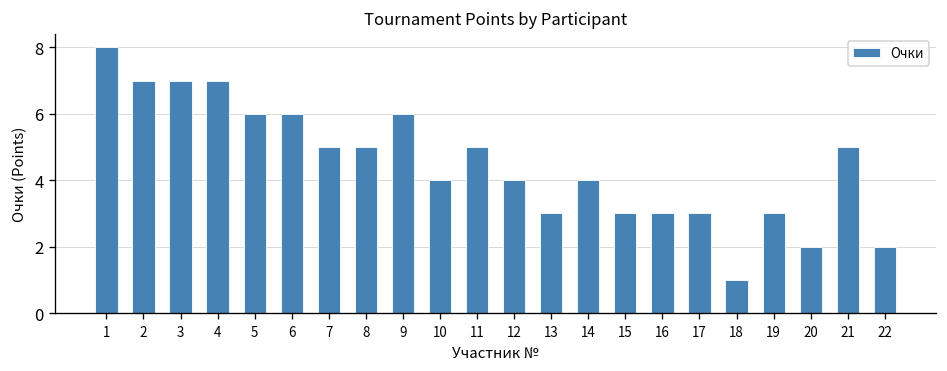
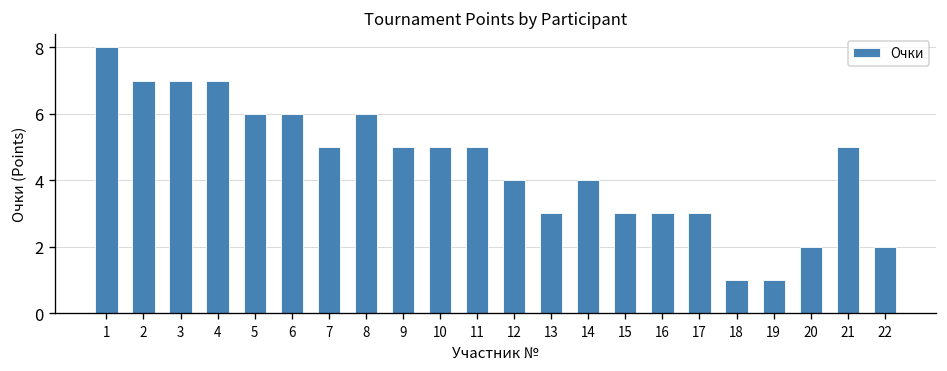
  {
    "1": 8,
    "2": 7,
    "3": 7,
    "4": 7,
    "5": 6,
    "6": 6,
    "7": 5,
-   "8": 5,
-   "9": 6,
-   "10": 4,
+   "8": 6,
+   "9": 5,
+   "10": 5,
    "11": 5,
    "12": 4,
    "13": 3,
    "14": 4,
    "15": 3,
    "16": 3,
    "17": 3,
    "18": 1,
-   "19": 3,
+   "19": 1,
    "20": 2,
    "21": 5,
    "22": 2
  }
